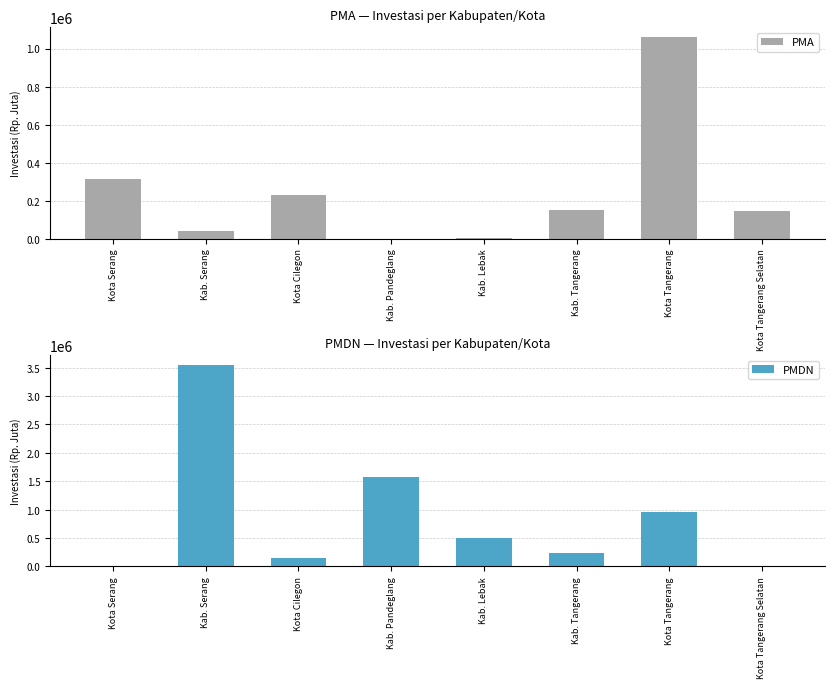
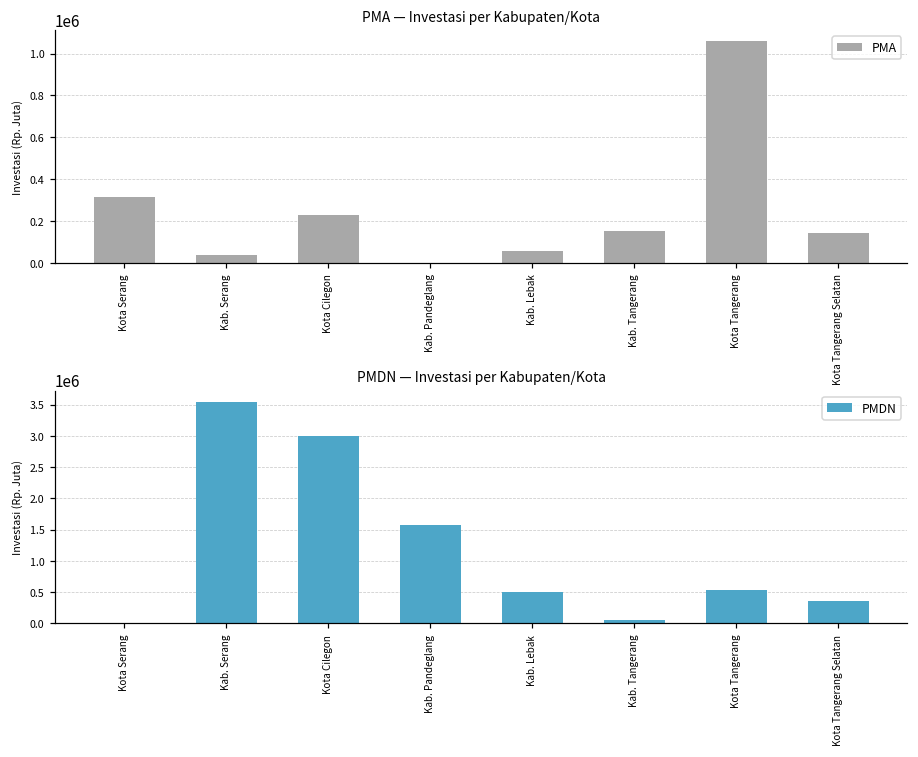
  {
    "PMA — Investasi per Kabupaten/Kota": {
      "Kota Serang": 310000,
      "Kab. Serang": 40000,
      "Kota Cilegon": 230000,
      "Kab. Pandeglang": 0,
-     "Kab. Lebak": 0,
+     "Kab. Lebak": 60000,
      "Kab. Tangerang": 150000,
      "Kota Tangerang": 1060000,
      "Kota Tangerang Selatan": 140000
    },
    "PMDN — Investasi per Kabupaten/Kota": {
      "Kab. Serang": 3500000,
-     "Kota Cilegon": 100000,
+     "Kota Cilegon": 3000000,
      "Kab. Pandeglang": 1600000,
      "Kab. Lebak": 500000,
-     "Kab. Tangerang": 200000,
-     "Kota Tangerang": 1000000,
-     "Kota Tangerang Selatan": 0
+     "Kab. Tangerang": 100000,
+     "Kota Tangerang": 500000,
+     "Kota Tangerang Selatan": 400000
    }
  }
